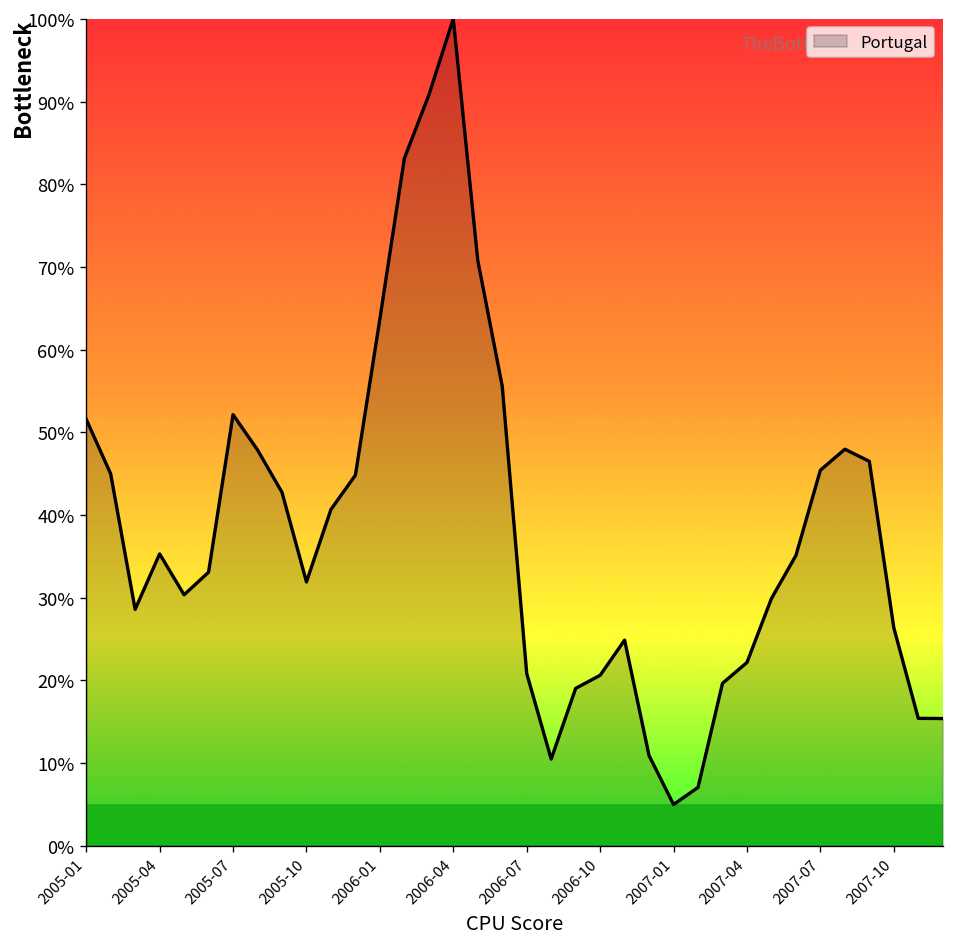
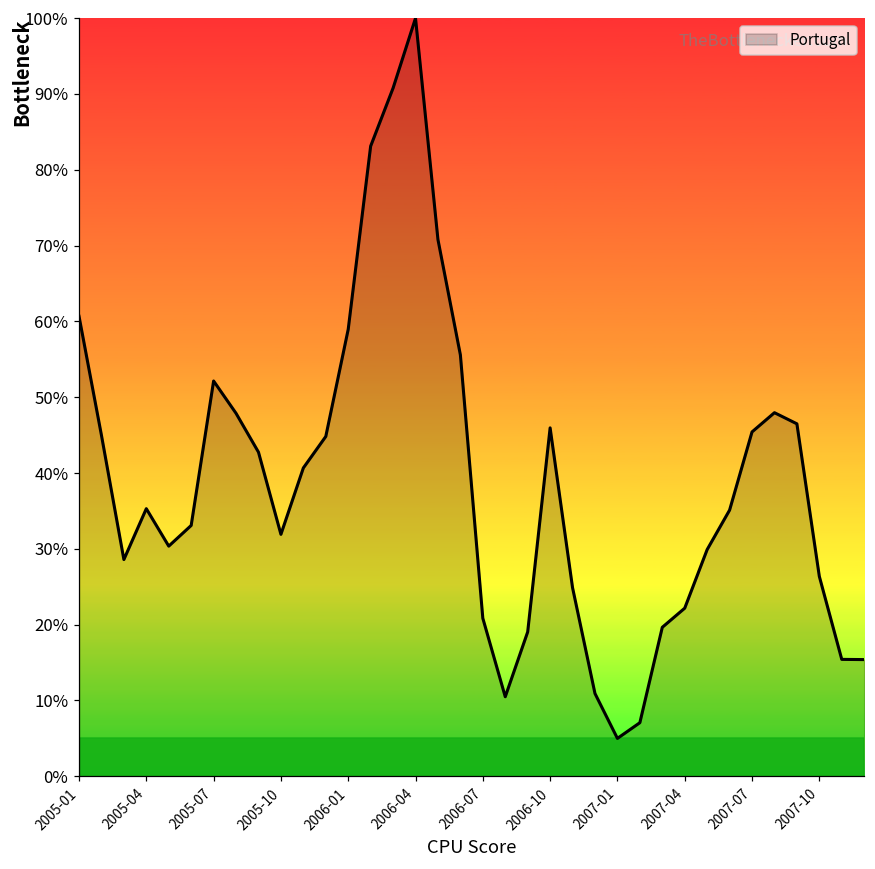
  {
-   "2005-01": "52%",
+   "2005-01": "61%",
    "2005-04": "35%",
    "2005-07": "52%",
    "2005-10": "32%",
-   "2006-01": "64%",
+   "2006-01": "59%",
    "2006-04": "100%",
    "2006-07": "21%",
-   "2006-10": "21%",
+   "2006-10": "46%",
    "2007-04": "22%",
    "2007-07": "45%",
    "2007-10": "26%"
  }
